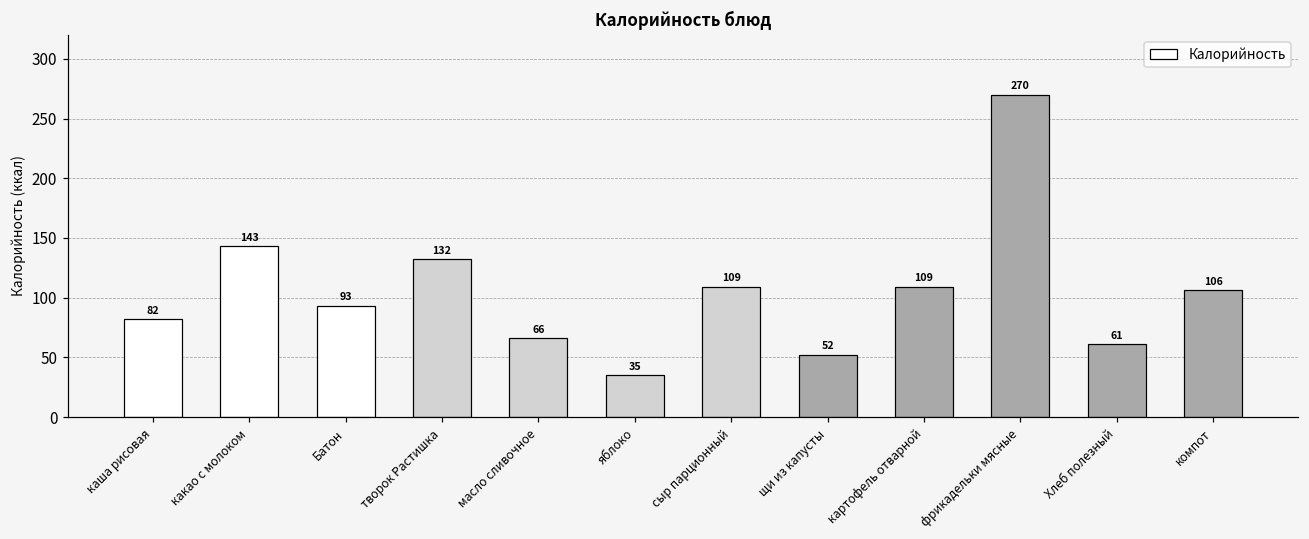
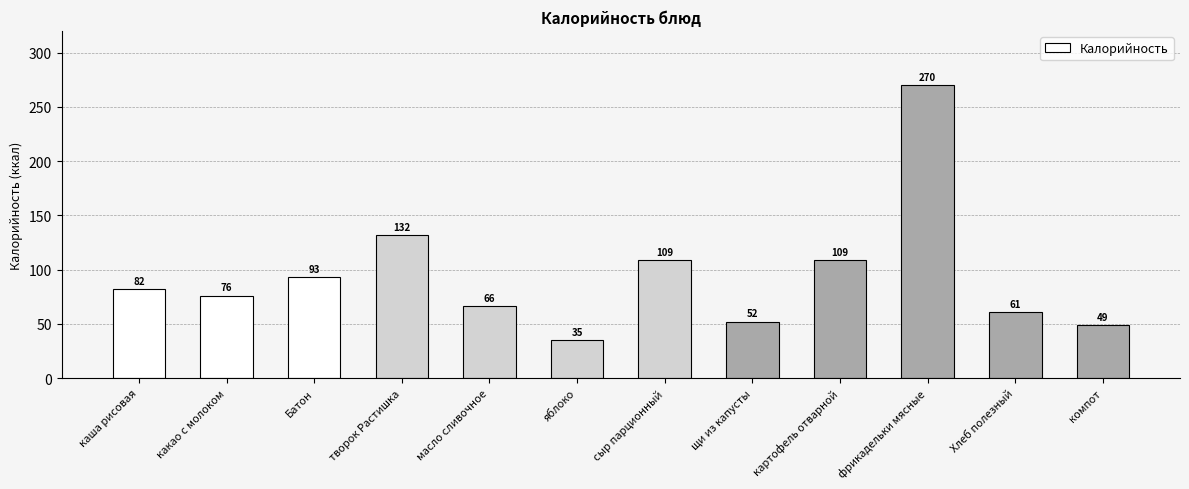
  {
    "каша рисовая": 82,
-   "какао с молоком": 143,
+   "какао с молоком": 76,
    "Батон": 93,
    "творок Растишка": 132,
    "масло сливочное": 66,
    "яблоко": 35,
    "сыр парционный": 109,
    "щи из капусты": 52,
    "картофель отварной": 109,
    "фрикадельки мясные": 270,
    "Хлеб полезный": 61,
-   "компот": 106
+   "компот": 49
  }
